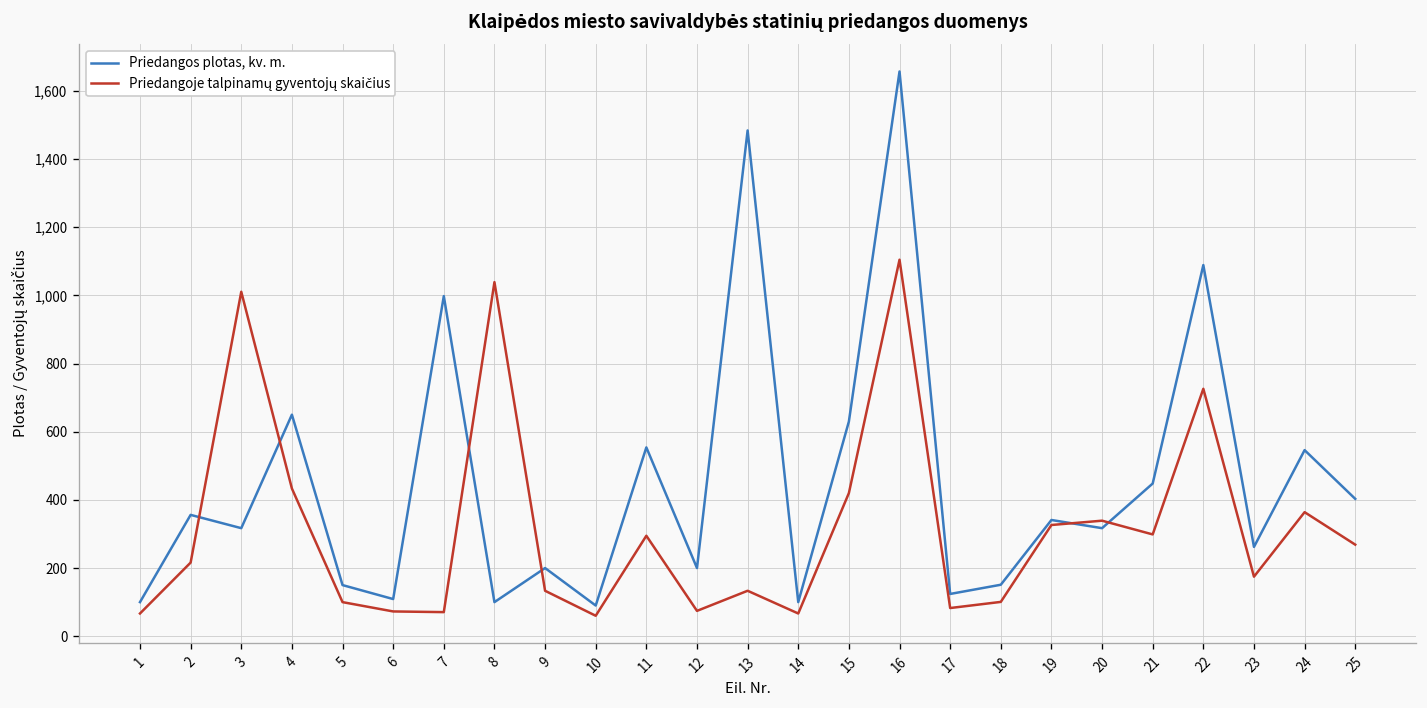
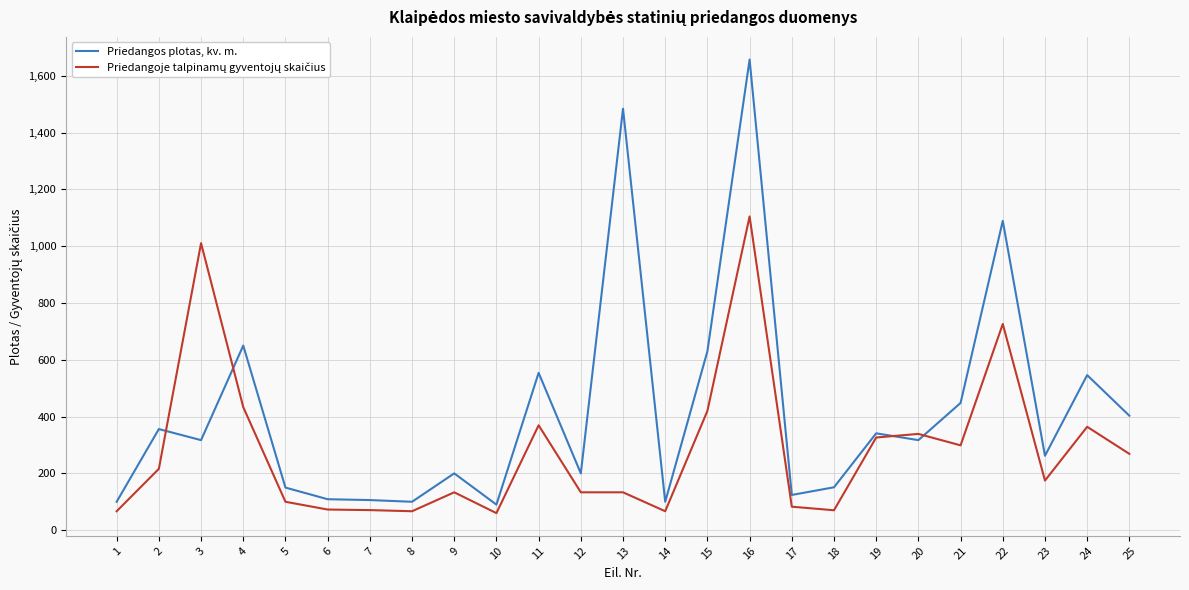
  {
    "Priedangos plotas, kv. m.": {
      "1": "100",
      "2": "360",
      "3": "320",
      "4": "650",
      "5": "150",
      "6": "110",
-     "7": "1,000",
+     "7": "110",
      "8": "100",
      "9": "200",
      "10": "90",
      "11": "550",
      "12": "200",
      "13": "1,480",
      "14": "100",
      "15": "630",
      "16": "1,660",
      "17": "120",
      "18": "150",
      "19": "340",
      "20": "320",
      "21": "450",
      "22": "1,090",
      "23": "260",
      "24": "550",
      "25": "400"
    },
    "Priedangoje talpinamų gyventojų skaičius": {
      "1": "70",
      "2": "220",
      "3": "1,010",
      "4": "430",
      "5": "100",
      "6": "70",
      "7": "70",
-     "8": "1,040",
+     "8": "70",
      "9": "130",
      "10": "60",
-     "11": "290",
-     "12": "70",
+     "11": "370",
+     "12": "130",
      "13": "130",
      "14": "70",
      "15": "420",
      "16": "1,100",
      "17": "80",
-     "18": "100",
+     "18": "70",
      "19": "330",
      "20": "340",
      "21": "300",
      "22": "730",
      "23": "170",
      "24": "360",
      "25": "270"
    }
  }
